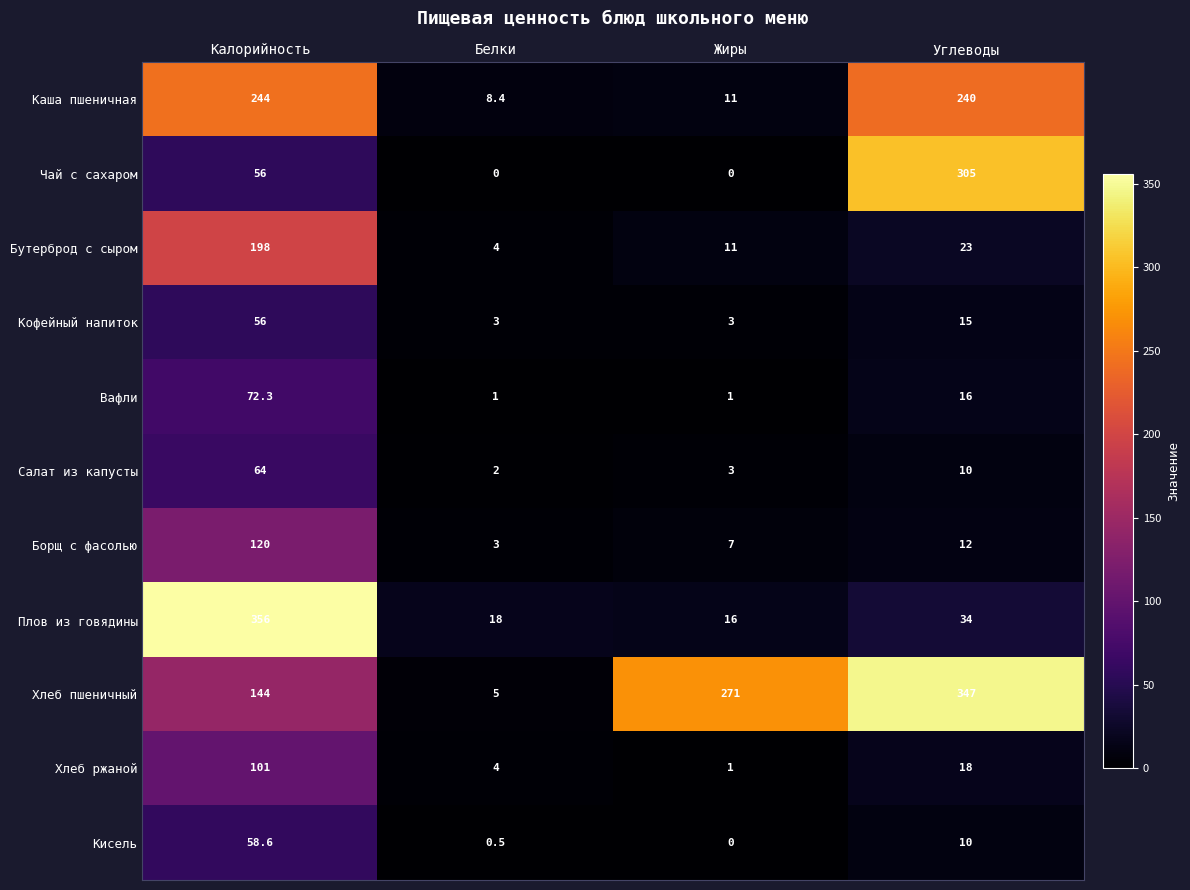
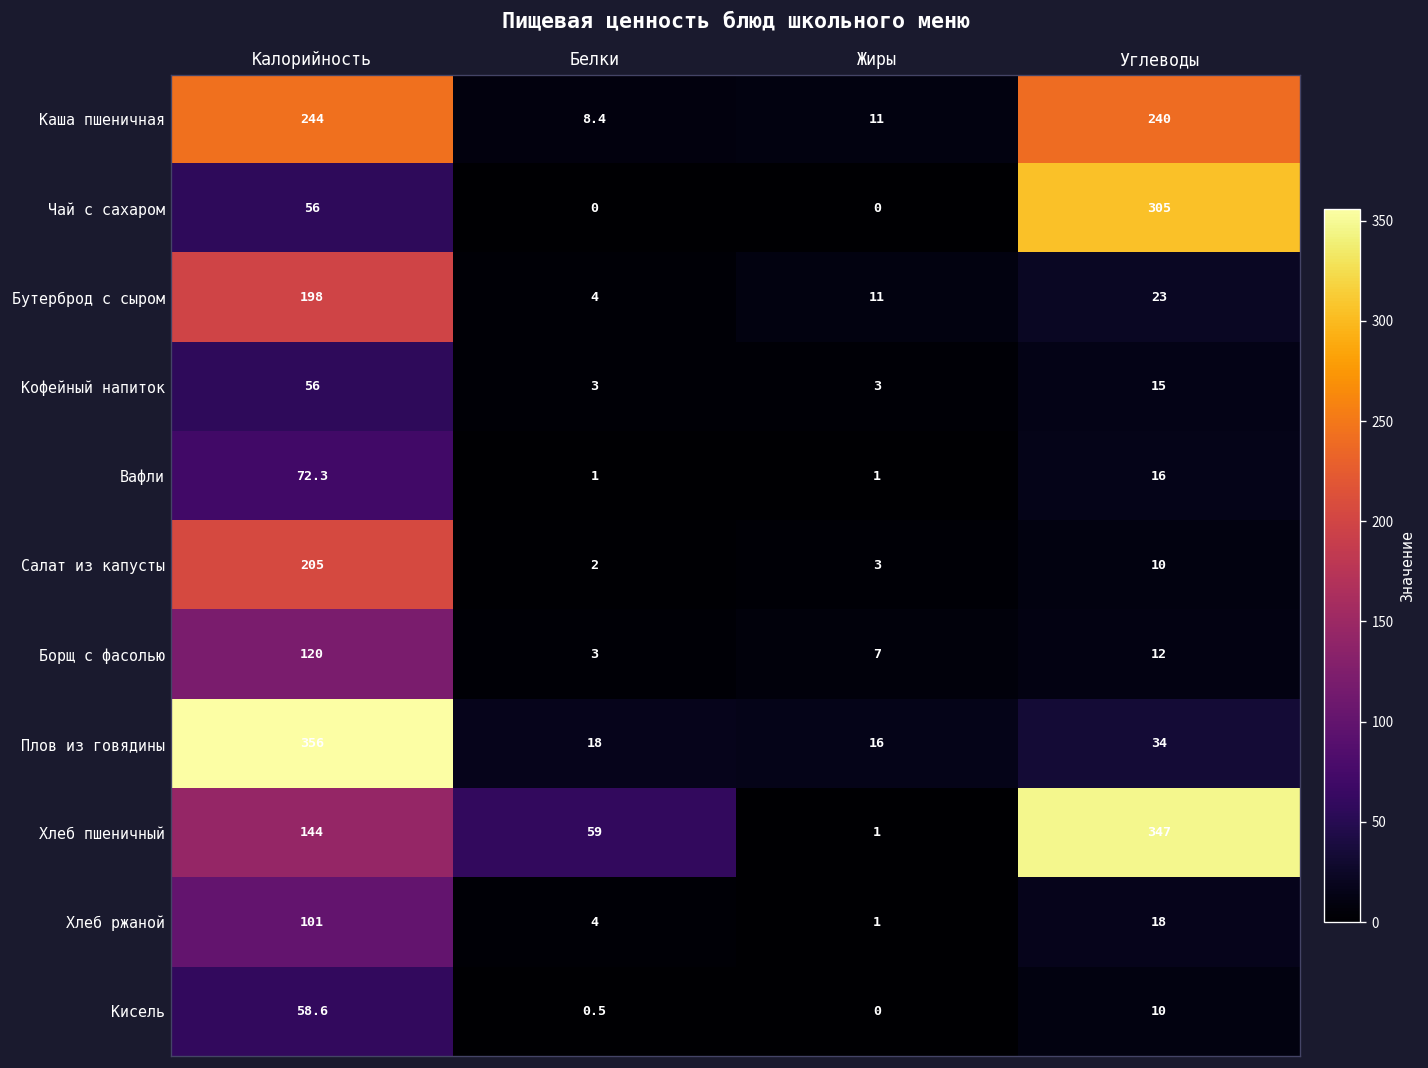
  {
    "Каша пшеничная": {
      "Калорийность": 244,
      "Белки": 8.4,
      "Жиры": 11,
      "Углеводы": 240
    },
    "Чай с сахаром": {
      "Калорийность": 56,
      "Белки": 0,
      "Жиры": 0,
      "Углеводы": 305
    },
    "Бутерброд с сыром": {
      "Калорийность": 198,
      "Белки": 4,
      "Жиры": 11,
      "Углеводы": 23
    },
    "Кофейный напиток": {
      "Калорийность": 56,
      "Белки": 3,
      "Жиры": 3,
      "Углеводы": 15
    },
    "Вафли": {
      "Калорийность": 72.3,
      "Белки": 1,
      "Жиры": 1,
      "Углеводы": 16
    },
    "Салат из капусты": {
-     "Калорийность": 64,
+     "Калорийность": 205,
      "Белки": 2,
      "Жиры": 3,
      "Углеводы": 10
    },
    "Борщ с фасолью": {
      "Калорийность": 120,
      "Белки": 3,
      "Жиры": 7,
      "Углеводы": 12
    },
    "Плов из говядины": {
      "Калорийность": 356,
      "Белки": 18,
      "Жиры": 16,
      "Углеводы": 34
    },
    "Хлеб пшеничный": {
      "Калорийность": 144,
-     "Белки": 5,
-     "Жиры": 271,
+     "Белки": 59,
+     "Жиры": 1,
      "Углеводы": 347
    },
    "Хлеб ржаной": {
      "Калорийность": 101,
      "Белки": 4,
      "Жиры": 1,
      "Углеводы": 18
    },
    "Кисель": {
      "Калорийность": 58.6,
      "Белки": 0.5,
      "Жиры": 0,
      "Углеводы": 10
    }
  }
